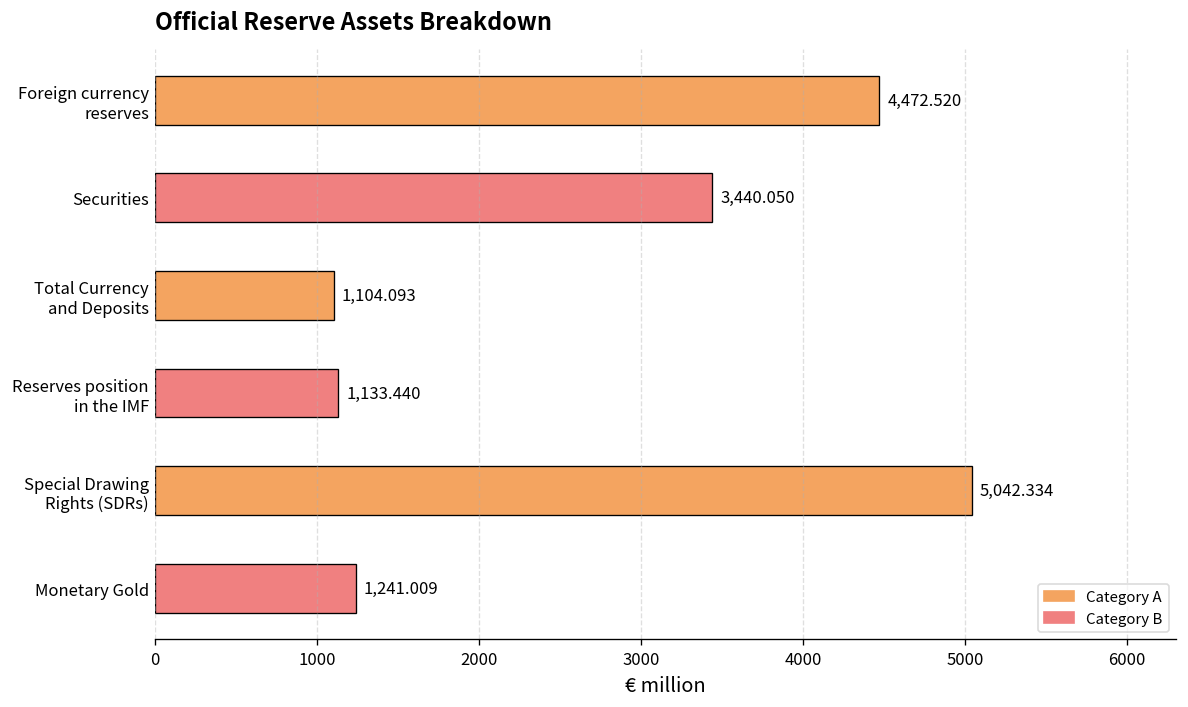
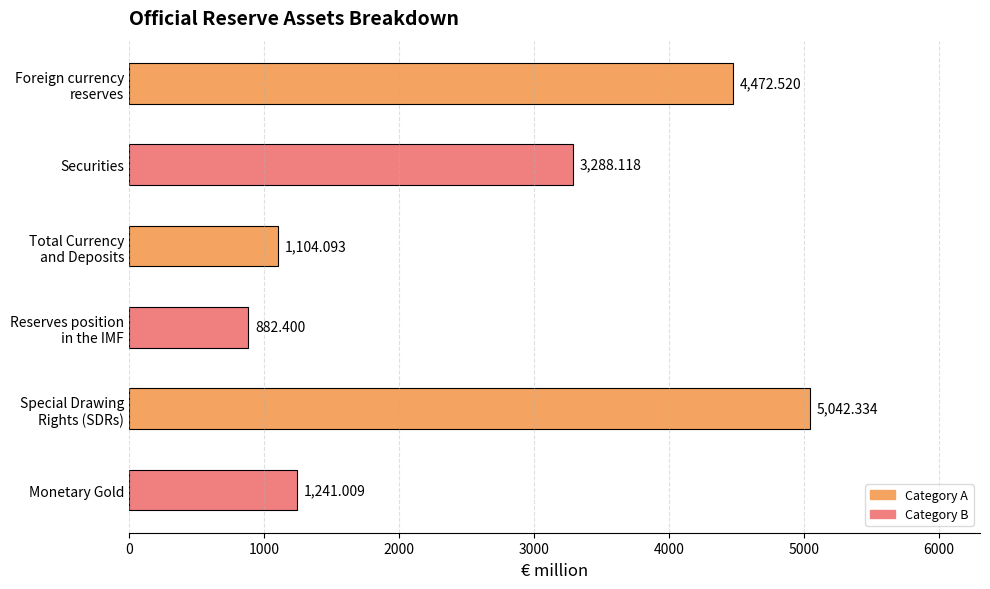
  {
    "Foreign currency reserves": "4,472.520",
-   "Securities": "3,440.050",
+   "Securities": "3,288.118",
    "Total Currency and Deposits": "1,104.093",
-   "Reserves position in the IMF": "1,133.440",
+   "Reserves position in the IMF": "882.400",
    "Special Drawing Rights (SDRs)": "5,042.334",
    "Monetary Gold": "1,241.009"
  }
